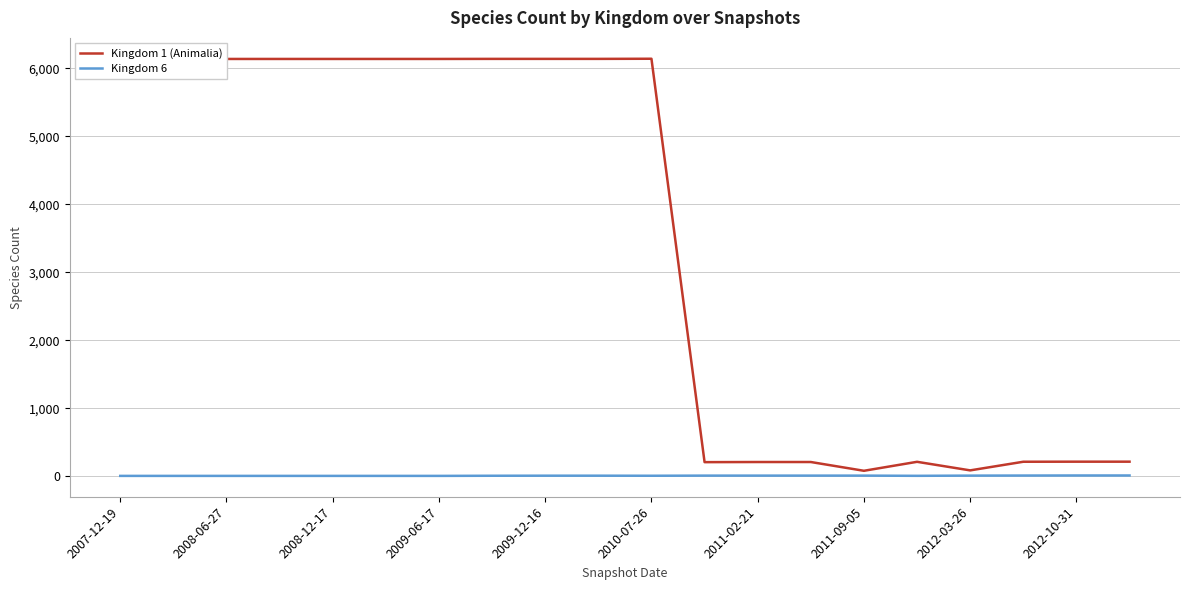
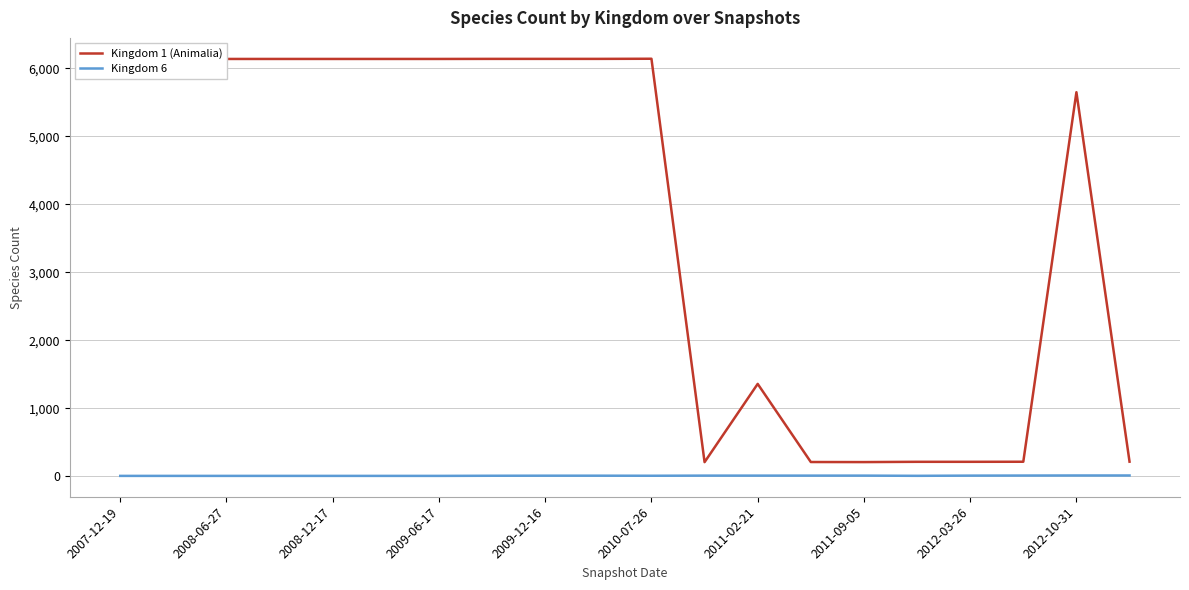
  {
    "Kingdom 1 (Animalia)": {
      "2008-12-17": "6,100",
      "2009-06-17": "6,100",
      "2009-12-16": "6,100",
      "2010-07-26": "6,100",
-     "2011-02-21": "200",
-     "2011-09-05": "100",
-     "2012-03-26": "100",
-     "2012-10-31": "200"
+     "2011-02-21": "1,400",
+     "2011-09-05": "200",
+     "2012-03-26": "200",
+     "2012-10-31": "5,600"
    },
    "Kingdom 6": {
      "2007-12-19": "0",
      "2008-06-27": "0",
      "2008-12-17": "0",
      "2009-06-17": "0",
      "2009-12-16": "0",
      "2010-07-26": "0",
      "2011-02-21": "0",
      "2011-09-05": "0",
      "2012-03-26": "0",
      "2012-10-31": "0"
    }
  }
